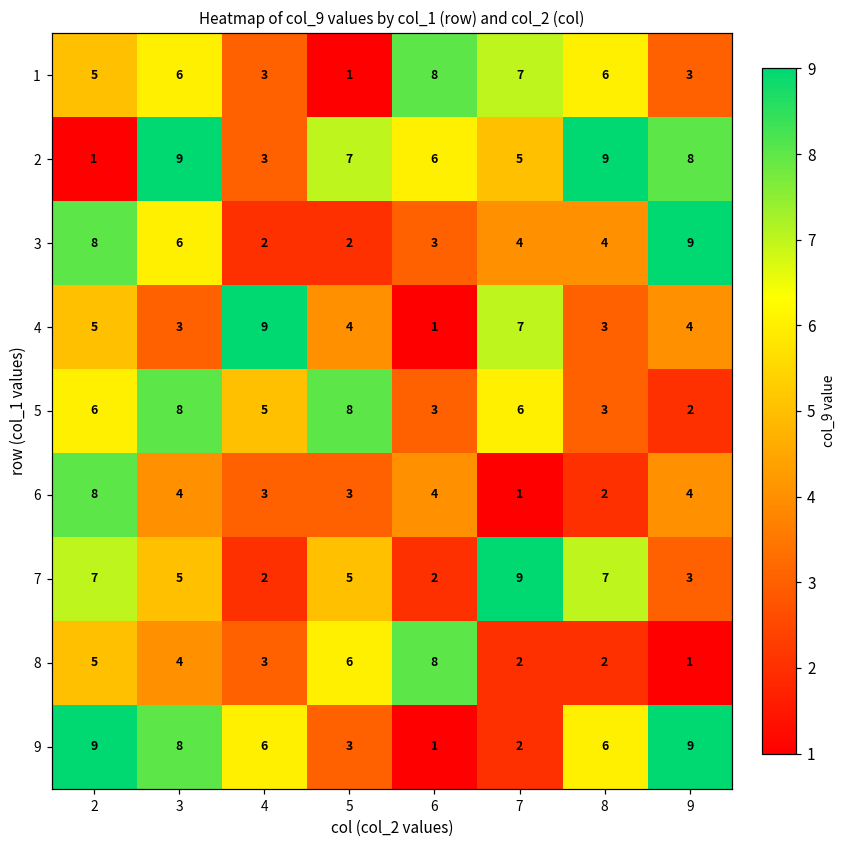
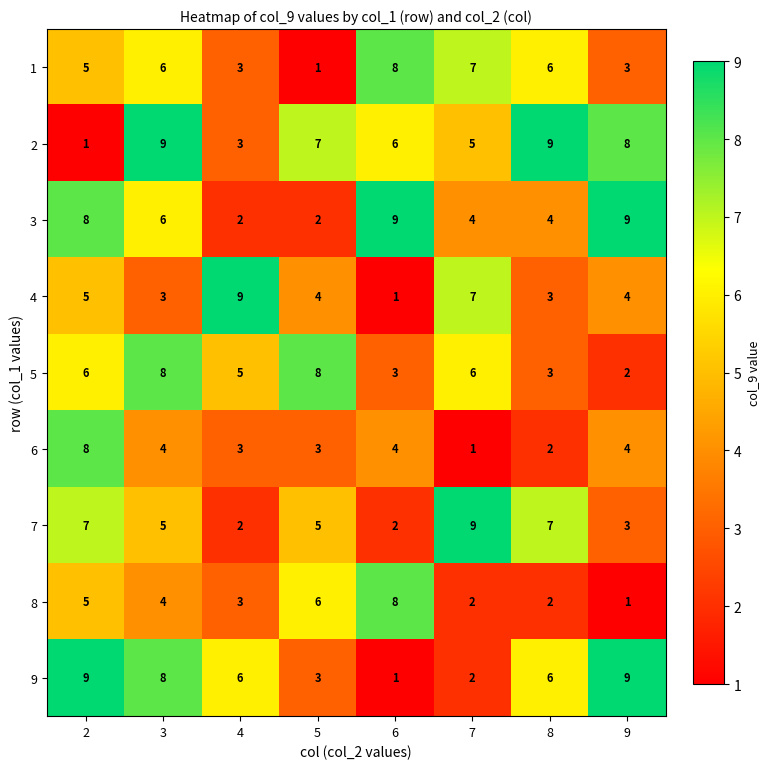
  {
    "1": {
      "2": 5,
      "3": 6,
      "4": 3,
      "5": 1,
      "6": 8,
      "7": 7,
      "8": 6,
      "9": 3
    },
    "2": {
      "2": 1,
      "3": 9,
      "4": 3,
      "5": 7,
      "6": 6,
      "7": 5,
      "8": 9,
      "9": 8
    },
    "3": {
      "2": 8,
      "3": 6,
      "4": 2,
      "5": 2,
-     "6": 3,
+     "6": 9,
      "7": 4,
      "8": 4,
      "9": 9
    },
    "4": {
      "2": 5,
      "3": 3,
      "4": 9,
      "5": 4,
      "6": 1,
      "7": 7,
      "8": 3,
      "9": 4
    },
    "5": {
      "2": 6,
      "3": 8,
      "4": 5,
      "5": 8,
      "6": 3,
      "7": 6,
      "8": 3,
      "9": 2
    },
    "6": {
      "2": 8,
      "3": 4,
      "4": 3,
      "5": 3,
      "6": 4,
      "7": 1,
      "8": 2,
      "9": 4
    },
    "7": {
      "2": 7,
      "3": 5,
      "4": 2,
      "5": 5,
      "6": 2,
      "7": 9,
      "8": 7,
      "9": 3
    },
    "8": {
      "2": 5,
      "3": 4,
      "4": 3,
      "5": 6,
      "6": 8,
      "7": 2,
      "8": 2,
      "9": 1
    },
    "9": {
      "2": 9,
      "3": 8,
      "4": 6,
      "5": 3,
      "6": 1,
      "7": 2,
      "8": 6,
      "9": 9
    }
  }
